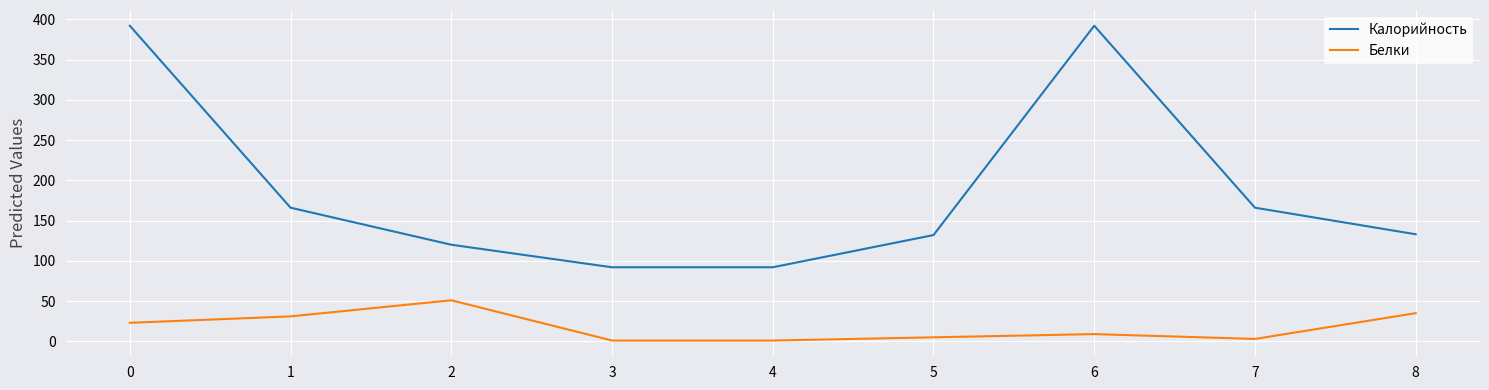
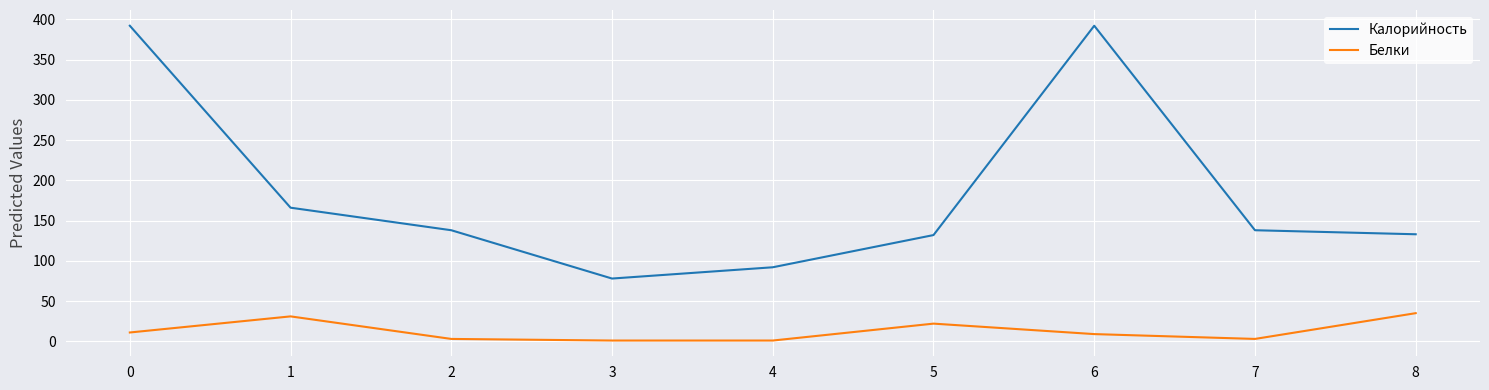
  {
    "Калорийность": {
      "0": 390,
      "1": 170,
-     "2": 120,
-     "3": 90,
+     "2": 140,
+     "3": 80,
      "4": 90,
      "5": 130,
      "6": 390,
-     "7": 170,
+     "7": 140,
      "8": 130
    },
    "Белки": {
-     "0": 20,
+     "0": 10,
      "1": 30,
-     "2": 50,
+     "2": 0,
      "3": 0,
      "4": 0,
-     "5": 10,
+     "5": 20,
      "6": 10,
      "7": 0,
      "8": 40
    }
  }
